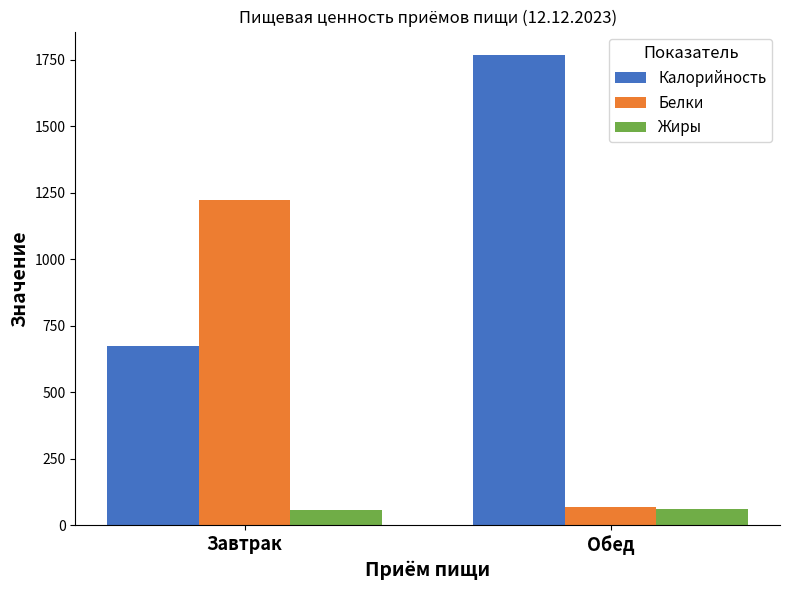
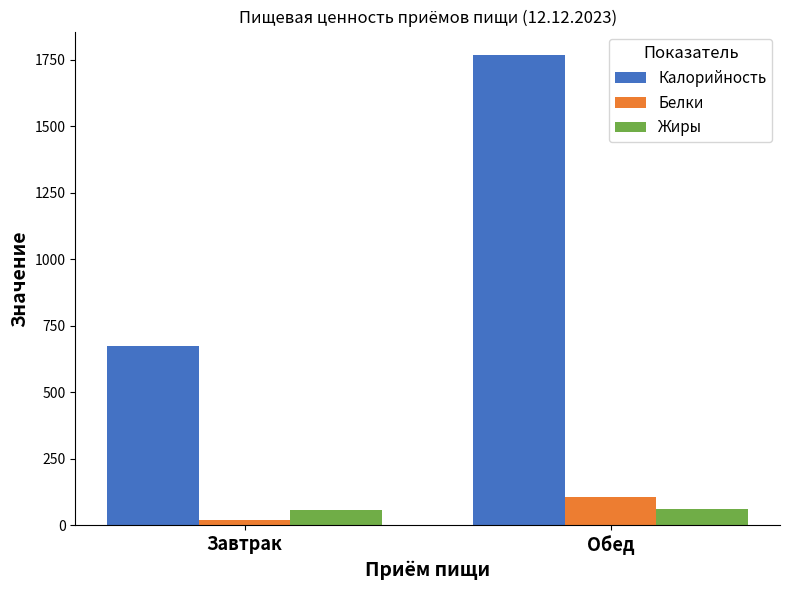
  {
    "Калорийность": {
      "Завтрак": 680,
      "Обед": 1770
    },
    "Белки": {
-     "Завтрак": 1230,
-     "Обед": 70
+     "Завтрак": 20,
+     "Обед": 110
    },
    "Жиры": {
      "Завтрак": 60,
      "Обед": 60
    }
  }
